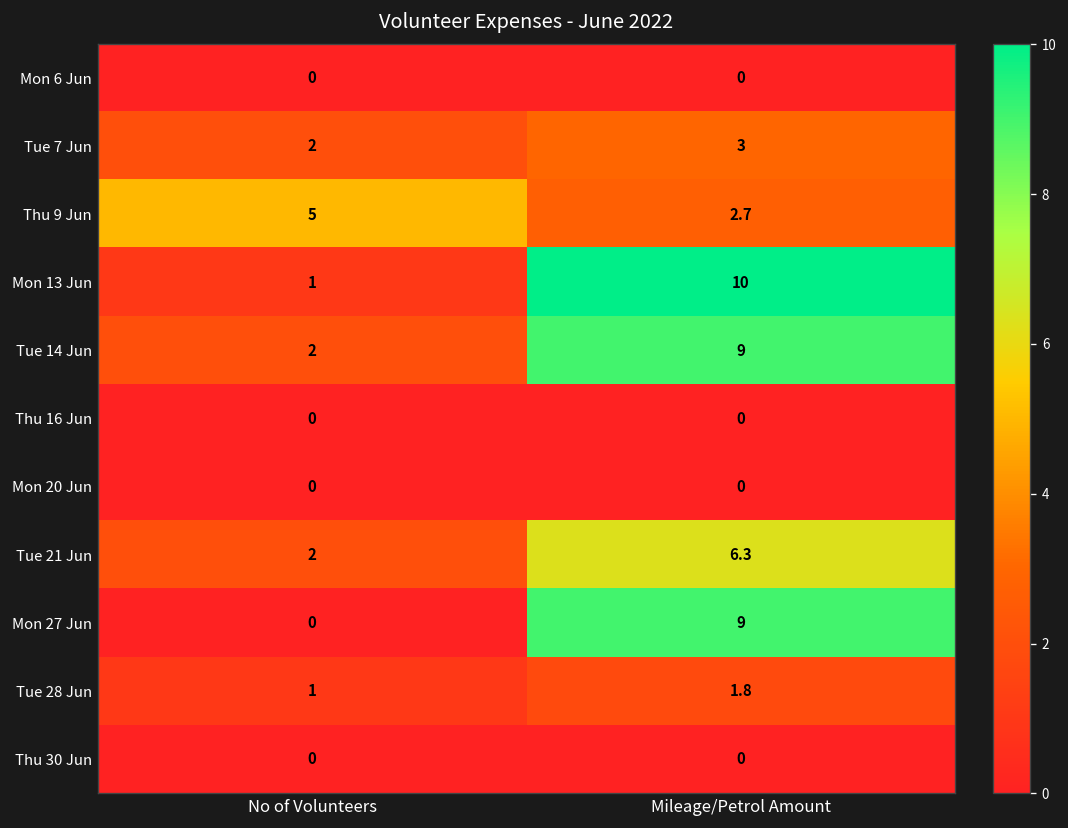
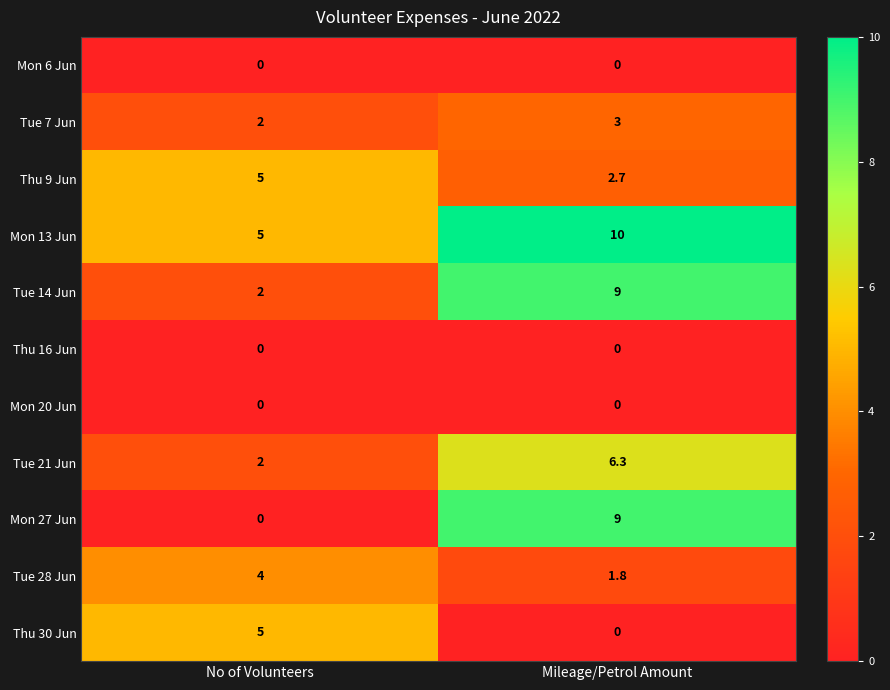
  {
    "Mon 6 Jun": {
      "No of Volunteers": 0,
      "Mileage/Petrol Amount": 0
    },
    "Tue 7 Jun": {
      "No of Volunteers": 2,
      "Mileage/Petrol Amount": 3
    },
    "Thu 9 Jun": {
      "No of Volunteers": 5,
      "Mileage/Petrol Amount": 2.7
    },
    "Mon 13 Jun": {
-     "No of Volunteers": 1,
+     "No of Volunteers": 5,
      "Mileage/Petrol Amount": 10
    },
    "Tue 14 Jun": {
      "No of Volunteers": 2,
      "Mileage/Petrol Amount": 9
    },
    "Thu 16 Jun": {
      "No of Volunteers": 0,
      "Mileage/Petrol Amount": 0
    },
    "Mon 20 Jun": {
      "No of Volunteers": 0,
      "Mileage/Petrol Amount": 0
    },
    "Tue 21 Jun": {
      "No of Volunteers": 2,
      "Mileage/Petrol Amount": 6.3
    },
    "Mon 27 Jun": {
      "No of Volunteers": 0,
      "Mileage/Petrol Amount": 9
    },
    "Tue 28 Jun": {
-     "No of Volunteers": 1,
+     "No of Volunteers": 4,
      "Mileage/Petrol Amount": 1.8
    },
    "Thu 30 Jun": {
-     "No of Volunteers": 0,
+     "No of Volunteers": 5,
      "Mileage/Petrol Amount": 0
    }
  }
